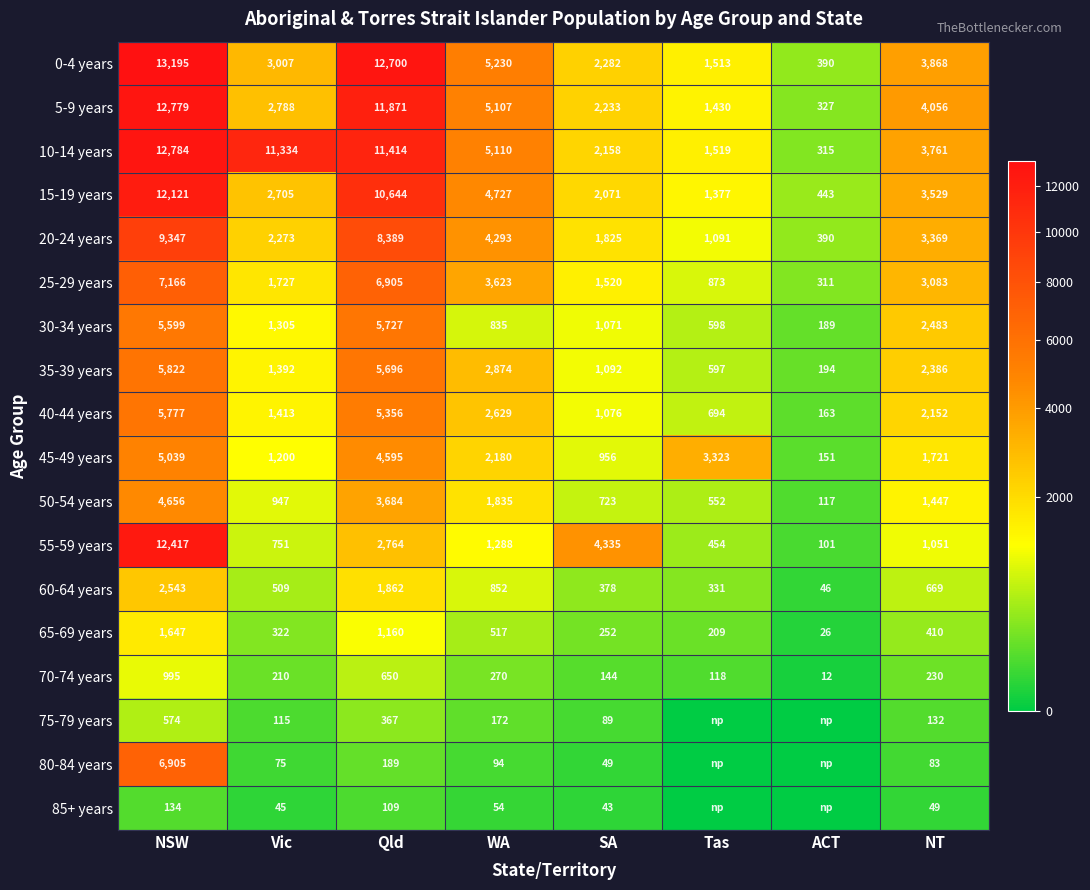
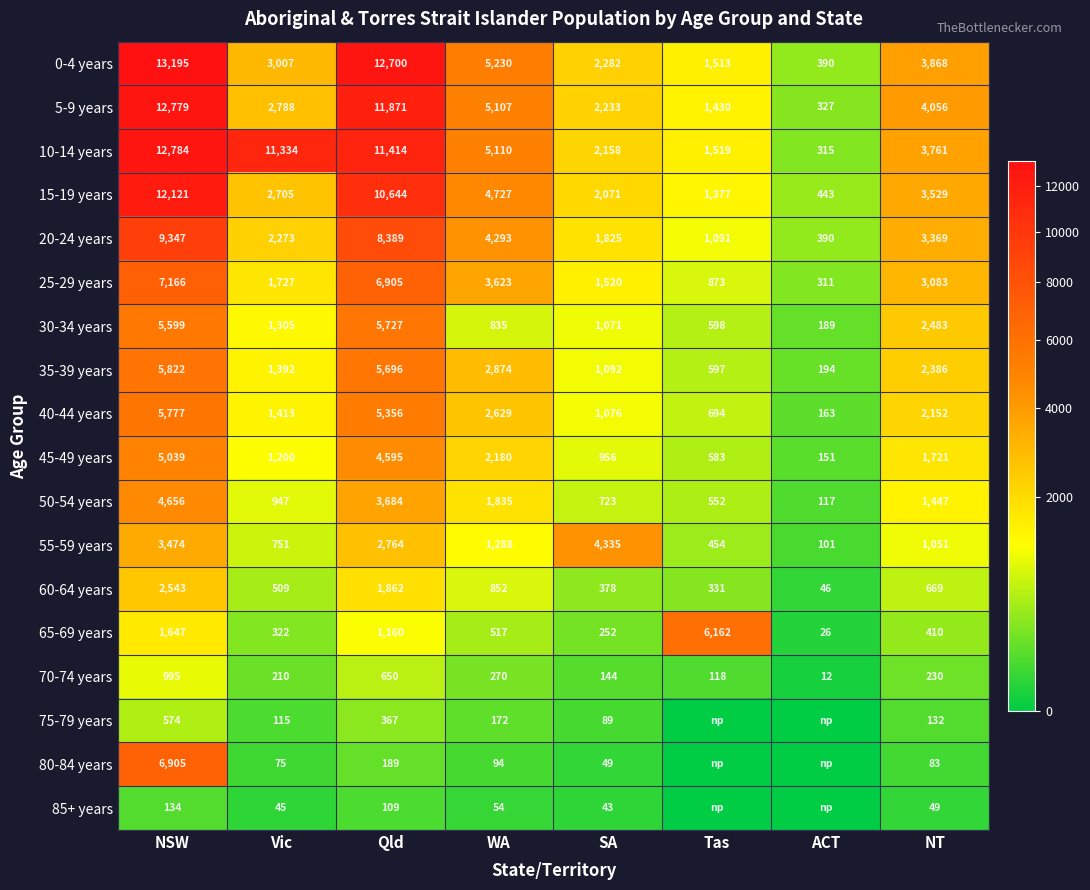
  {
    "0-4 years": {
      "NSW": "13,195",
      "Vic": "3,007",
      "Qld": "12,700",
      "WA": "5,230",
      "SA": "2,282",
      "Tas": "1,513",
      "ACT": "390",
      "NT": "3,868"
    },
    "5-9 years": {
      "NSW": "12,779",
      "Vic": "2,788",
      "Qld": "11,871",
      "WA": "5,107",
      "SA": "2,233",
      "Tas": "1,430",
      "ACT": "327",
      "NT": "4,056"
    },
    "10-14 years": {
      "NSW": "12,784",
      "Vic": "11,334",
      "Qld": "11,414",
      "WA": "5,110",
      "SA": "2,158",
      "Tas": "1,519",
      "ACT": "315",
      "NT": "3,761"
    },
    "15-19 years": {
      "NSW": "12,121",
      "Vic": "2,705",
      "Qld": "10,644",
      "WA": "4,727",
      "SA": "2,071",
      "Tas": "1,377",
      "ACT": "443",
      "NT": "3,529"
    },
    "20-24 years": {
      "NSW": "9,347",
      "Vic": "2,273",
      "Qld": "8,389",
      "WA": "4,293",
      "SA": "1,825",
      "Tas": "1,091",
      "ACT": "390",
      "NT": "3,369"
    },
    "25-29 years": {
      "NSW": "7,166",
      "Vic": "1,727",
      "Qld": "6,905",
      "WA": "3,623",
      "SA": "1,520",
      "Tas": "873",
      "ACT": "311",
      "NT": "3,083"
    },
    "30-34 years": {
      "NSW": "5,599",
      "Vic": "1,305",
      "Qld": "5,727",
      "WA": "835",
      "SA": "1,071",
      "Tas": "598",
      "ACT": "189",
      "NT": "2,483"
    },
    "35-39 years": {
      "NSW": "5,822",
      "Vic": "1,392",
      "Qld": "5,696",
      "WA": "2,874",
      "SA": "1,092",
      "Tas": "597",
      "ACT": "194",
      "NT": "2,386"
    },
    "40-44 years": {
      "NSW": "5,777",
      "Vic": "1,413",
      "Qld": "5,356",
      "WA": "2,629",
      "SA": "1,076",
      "Tas": "694",
      "ACT": "163",
      "NT": "2,152"
    },
    "45-49 years": {
      "NSW": "5,039",
      "Vic": "1,200",
      "Qld": "4,595",
      "WA": "2,180",
      "SA": "956",
-     "Tas": "3,323",
+     "Tas": "583",
      "ACT": "151",
      "NT": "1,721"
    },
    "50-54 years": {
      "NSW": "4,656",
      "Vic": "947",
      "Qld": "3,684",
      "WA": "1,835",
      "SA": "723",
      "Tas": "552",
      "ACT": "117",
      "NT": "1,447"
    },
    "55-59 years": {
-     "NSW": "12,417",
+     "NSW": "3,474",
      "Vic": "751",
      "Qld": "2,764",
      "WA": "1,288",
      "SA": "4,335",
      "Tas": "454",
      "ACT": "101",
      "NT": "1,051"
    },
    "60-64 years": {
      "NSW": "2,543",
      "Vic": "509",
      "Qld": "1,862",
      "WA": "852",
      "SA": "378",
      "Tas": "331",
      "ACT": "46",
      "NT": "669"
    },
    "65-69 years": {
      "NSW": "1,647",
      "Vic": "322",
      "Qld": "1,160",
      "WA": "517",
      "SA": "252",
-     "Tas": "209",
+     "Tas": "6,162",
      "ACT": "26",
      "NT": "410"
    },
    "70-74 years": {
      "NSW": "995",
      "Vic": "210",
      "Qld": "650",
      "WA": "270",
      "SA": "144",
      "Tas": "118",
      "ACT": "12",
      "NT": "230"
    },
    "75-79 years": {
      "NSW": "574",
      "Vic": "115",
      "Qld": "367",
      "WA": "172",
      "SA": "89",
      "NT": "132"
    },
    "80-84 years": {
      "NSW": "6,905",
      "Vic": "75",
      "Qld": "189",
      "WA": "94",
      "SA": "49",
      "NT": "83"
    },
    "85+ years": {
      "NSW": "134",
      "Vic": "45",
      "Qld": "109",
      "WA": "54",
      "SA": "43",
      "NT": "49"
    }
  }
